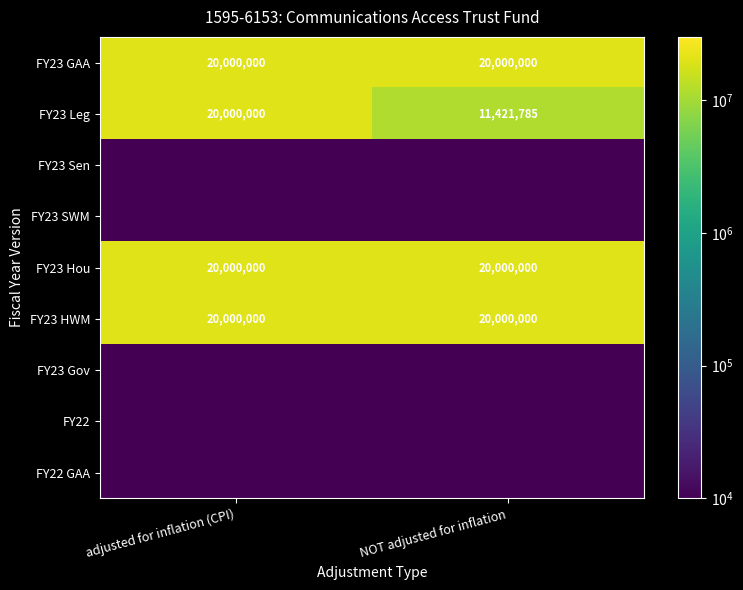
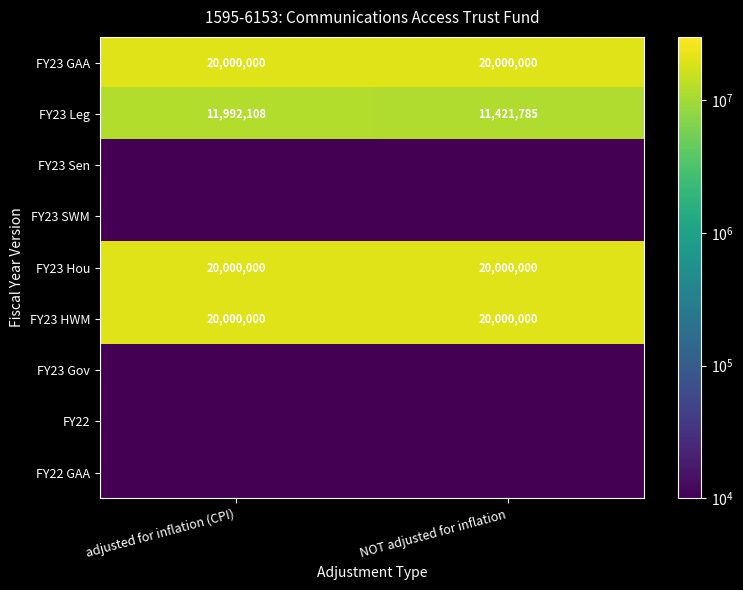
  {
    "FY23 GAA": {
      "adjusted for inflation (CPI)": "20,000,000",
      "NOT adjusted for inflation": "20,000,000"
    },
    "FY23 Leg": {
-     "adjusted for inflation (CPI)": "20,000,000",
+     "adjusted for inflation (CPI)": "11,992,108",
      "NOT adjusted for inflation": "11,421,785"
    },
    "FY23 Hou": {
      "adjusted for inflation (CPI)": "20,000,000",
      "NOT adjusted for inflation": "20,000,000"
    },
    "FY23 HWM": {
      "adjusted for inflation (CPI)": "20,000,000",
      "NOT adjusted for inflation": "20,000,000"
    }
  }
